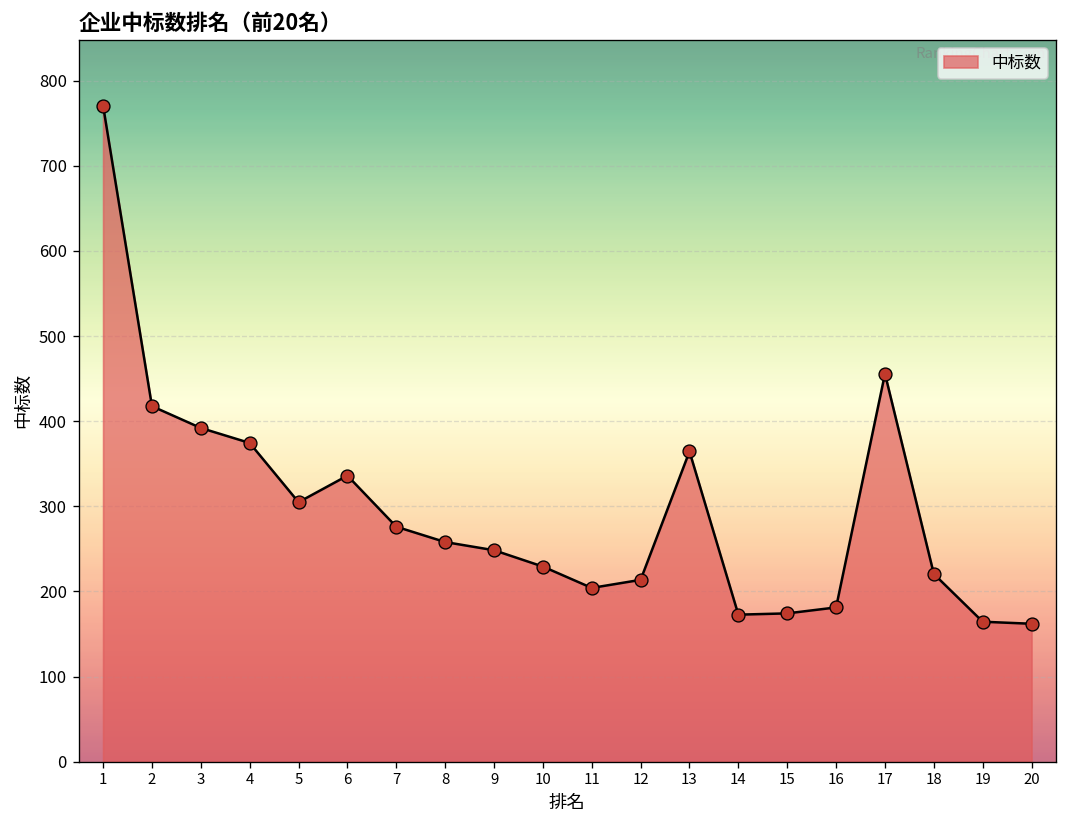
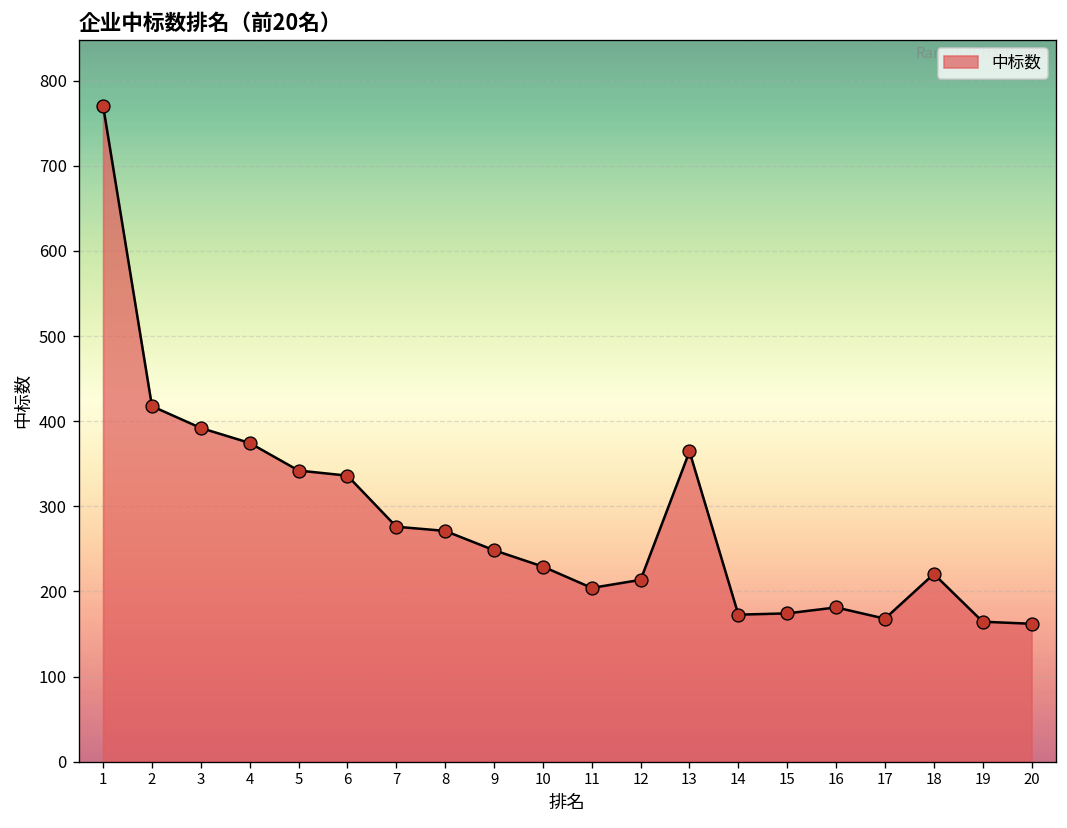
  {
    "1": 770,
    "2": 420,
    "3": 390,
    "4": 370,
-   "5": 300,
+   "5": 340,
    "6": 340,
    "7": 280,
-   "8": 260,
+   "8": 270,
    "9": 250,
    "10": 230,
    "11": 200,
    "12": 210,
    "13": 360,
    "14": 170,
    "15": 170,
    "16": 180,
-   "17": 460,
+   "17": 170,
    "18": 220,
    "19": 160,
    "20": 160
  }
